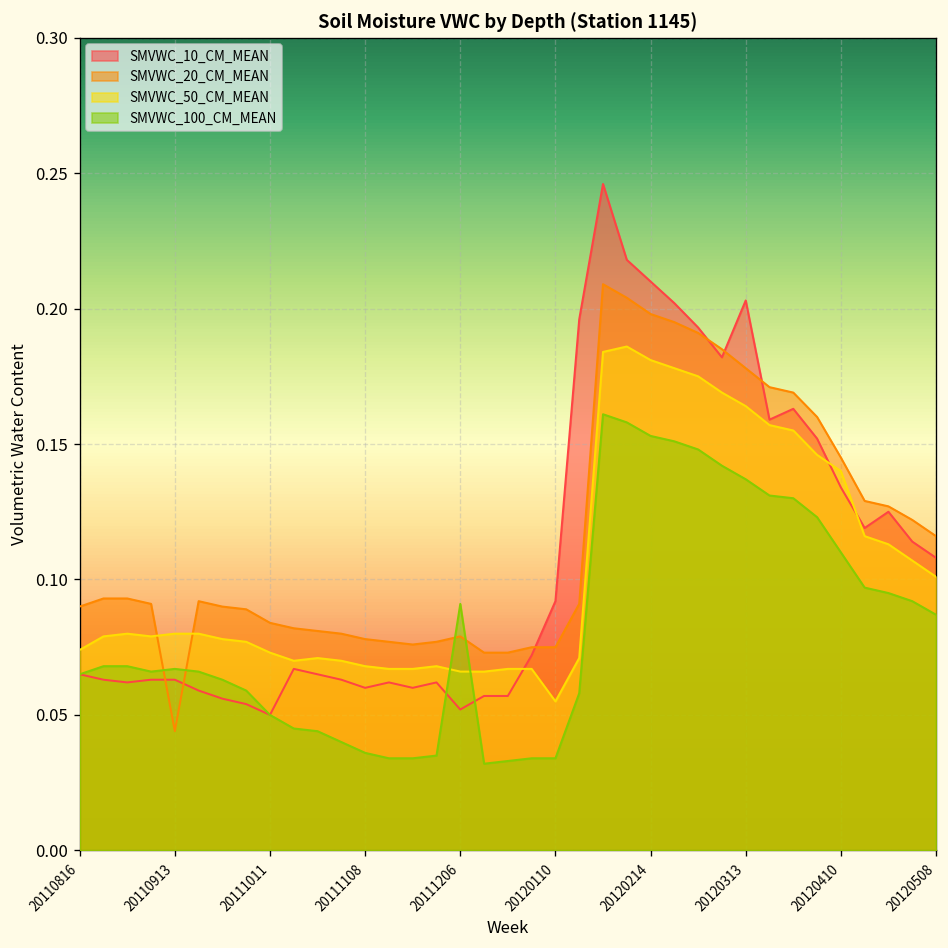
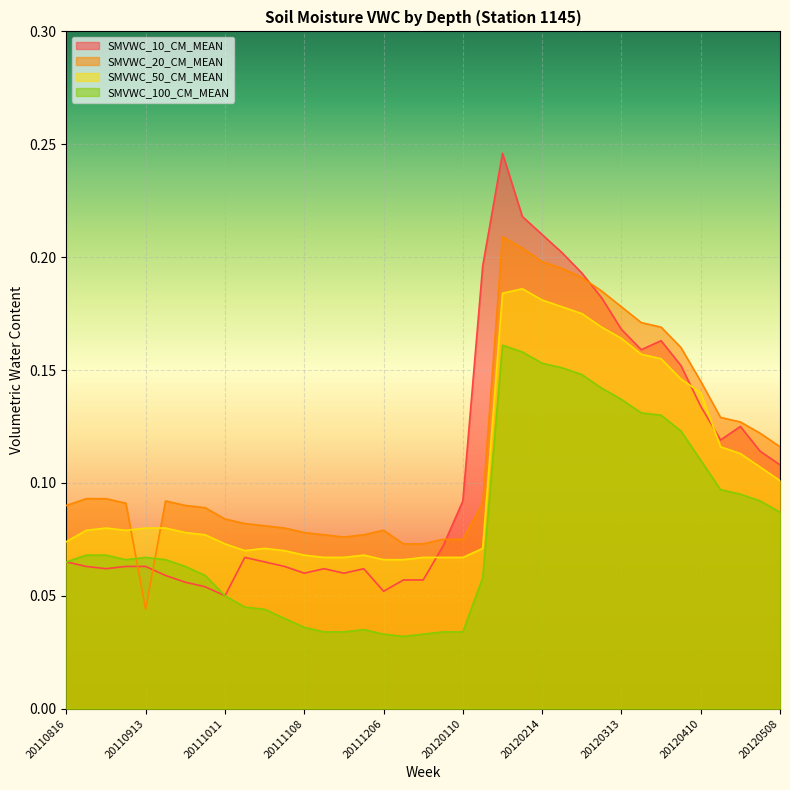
  {
    "SMVWC_10_CM_MEAN": {
      "20110913": 0.063,
      "20111108": 0.060,
      "20111206": 0.052,
      "20120110": 0.092,
      "20120214": 0.210,
-     "20120313": 0.203,
+     "20120313": 0.168,
      "20120410": 0.134,
      "20120508": 0.108
    },
    "SMVWC_20_CM_MEAN": {
      "20110816": 0.090,
      "20110913": 0.044,
      "20111011": 0.084,
      "20111108": 0.078,
      "20111206": 0.079,
      "20120110": 0.075,
      "20120214": 0.198,
      "20120313": 0.178,
      "20120410": 0.145,
      "20120508": 0.116
    },
    "SMVWC_50_CM_MEAN": {
      "20110816": 0.074,
      "20110913": 0.080,
      "20111011": 0.073,
      "20111108": 0.068,
      "20111206": 0.066,
-     "20120110": 0.055,
+     "20120110": 0.067,
      "20120214": 0.181,
      "20120313": 0.164,
      "20120410": 0.140,
      "20120508": 0.101
    },
    "SMVWC_100_CM_MEAN": {
      "20110913": 0.067,
      "20111108": 0.036,
-     "20111206": 0.091,
+     "20111206": 0.033,
      "20120110": 0.034,
      "20120214": 0.153,
      "20120313": 0.137,
      "20120410": 0.110,
      "20120508": 0.087
    }
  }
